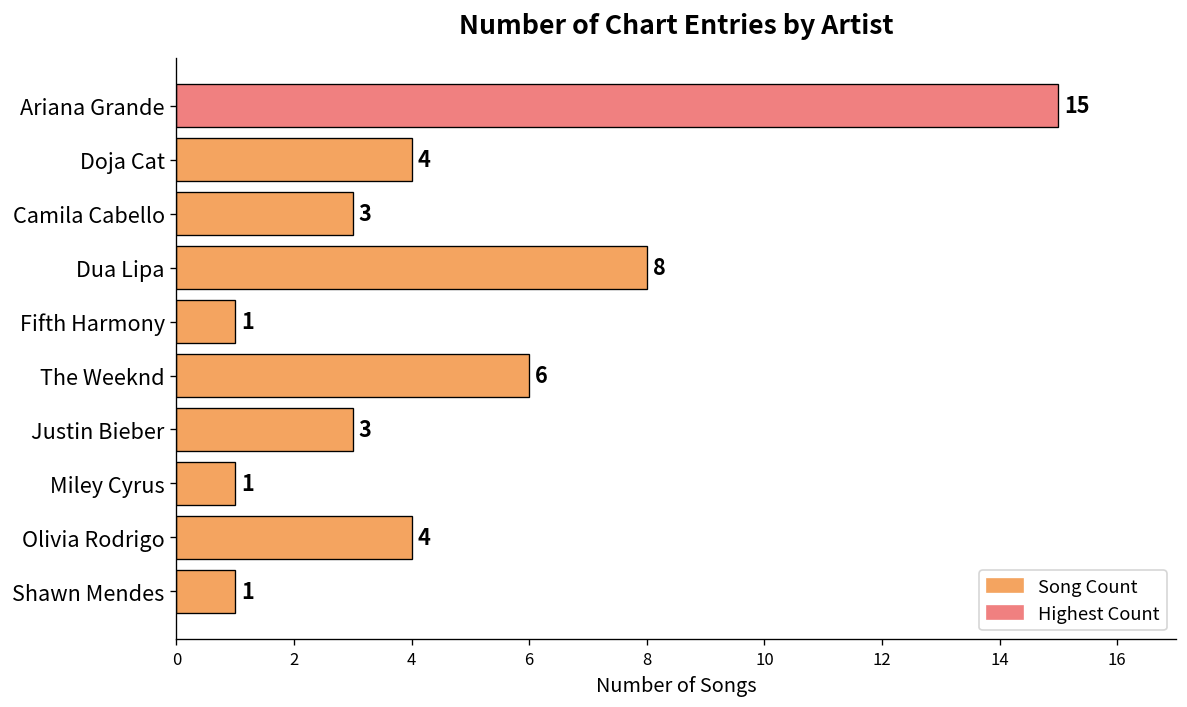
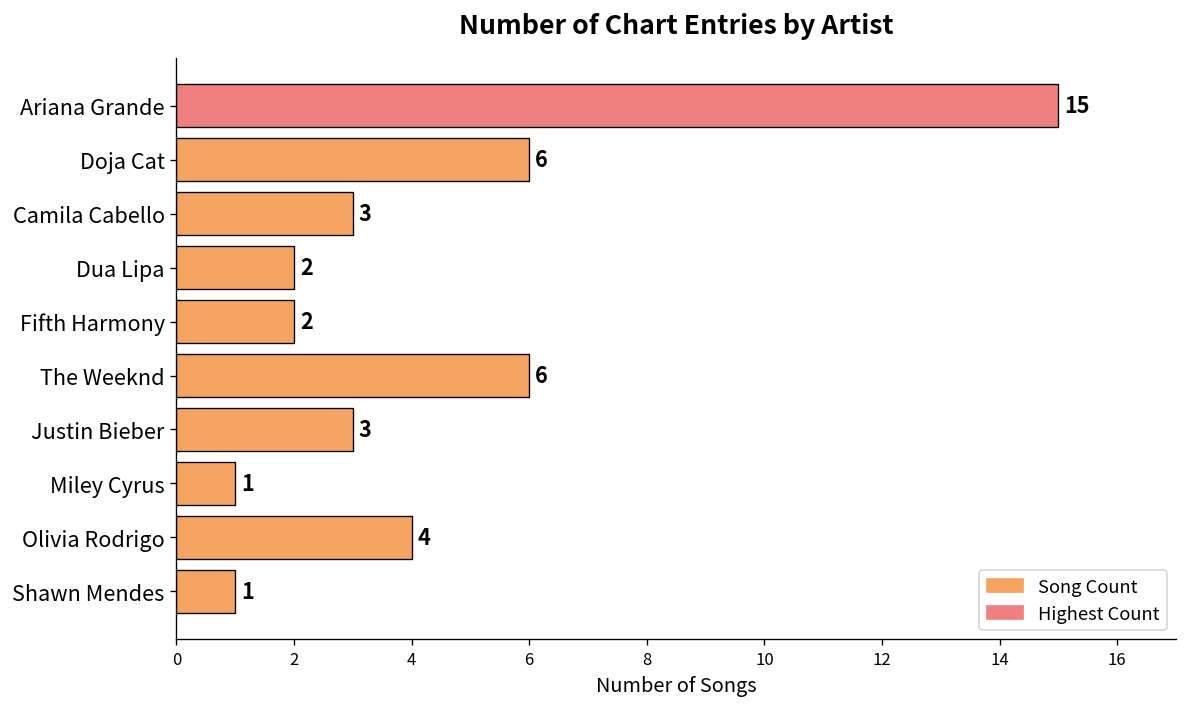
  {
    "Ariana Grande": 15,
-   "Doja Cat": 4,
+   "Doja Cat": 6,
    "Camila Cabello": 3,
-   "Dua Lipa": 8,
-   "Fifth Harmony": 1,
+   "Dua Lipa": 2,
+   "Fifth Harmony": 2,
    "The Weeknd": 6,
    "Justin Bieber": 3,
    "Miley Cyrus": 1,
    "Olivia Rodrigo": 4,
    "Shawn Mendes": 1
  }
